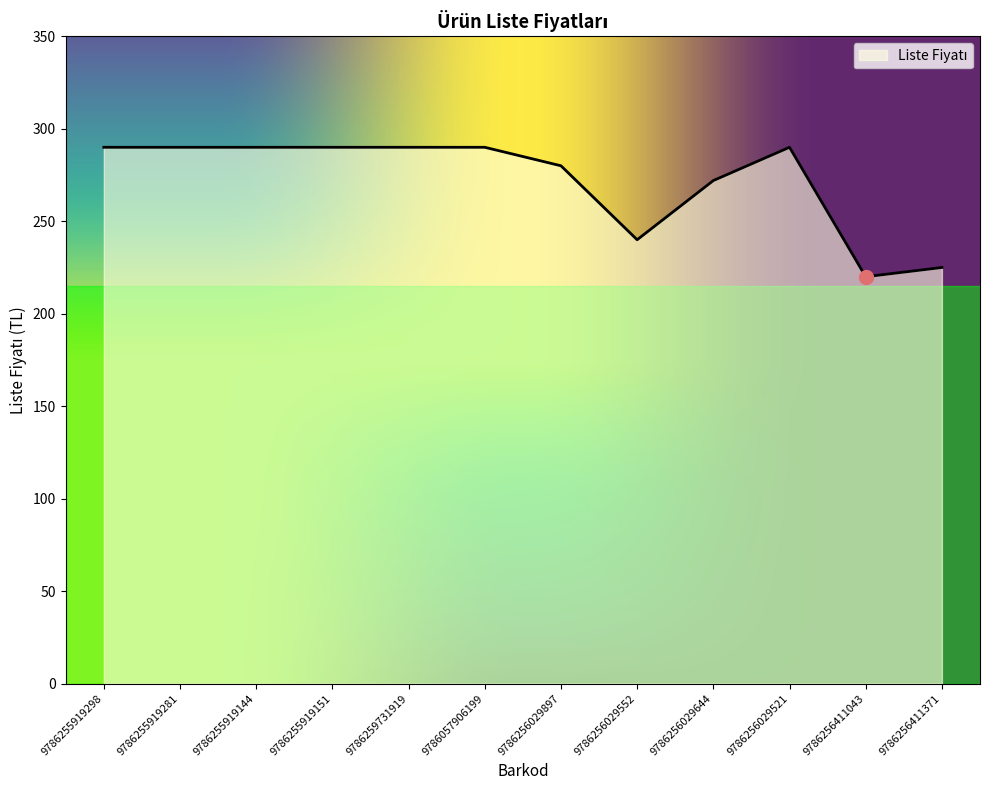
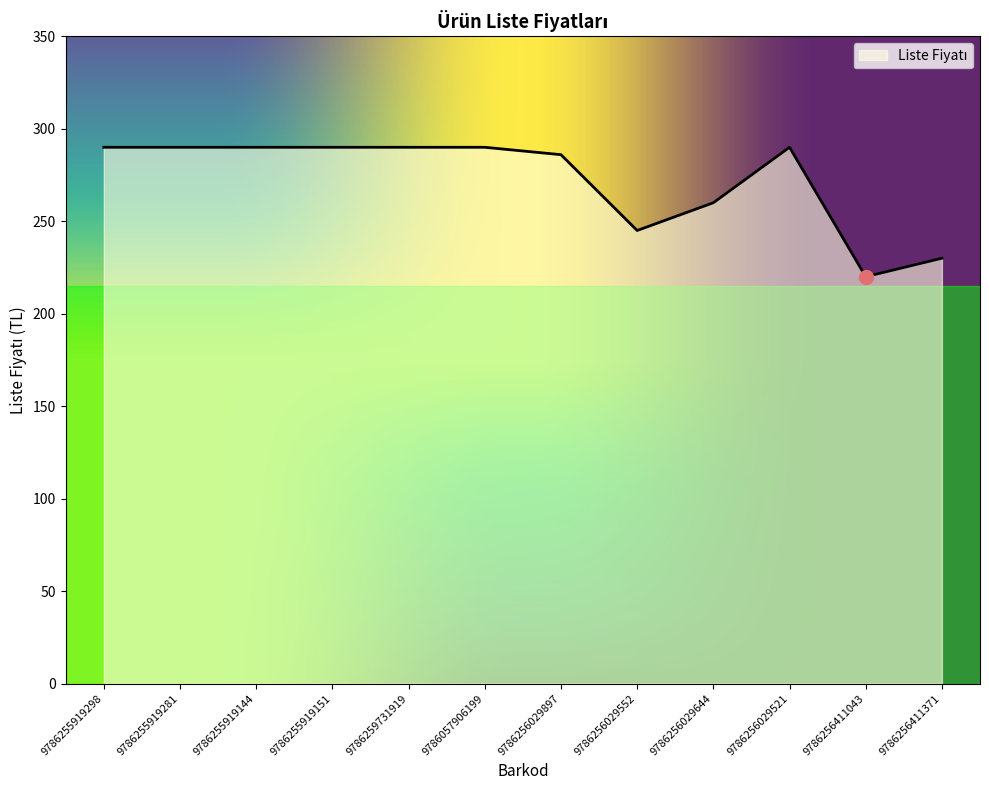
  {
    "Liste Fiyatı": {
      "9786255919298": 290,
      "9786255919281": 290,
      "9786255919144": 290,
      "9786255919151": 290,
      "9786259731919": 290,
      "9786057906199": 290,
-     "9786256029897": 280,
-     "9786256029552": 240,
-     "9786256029644": 272,
+     "9786256029897": 286,
+     "9786256029552": 245,
+     "9786256029644": 260,
      "9786256029521": 290,
-     "9786256411371": 225
+     "9786256411371": 230
    }
  }
